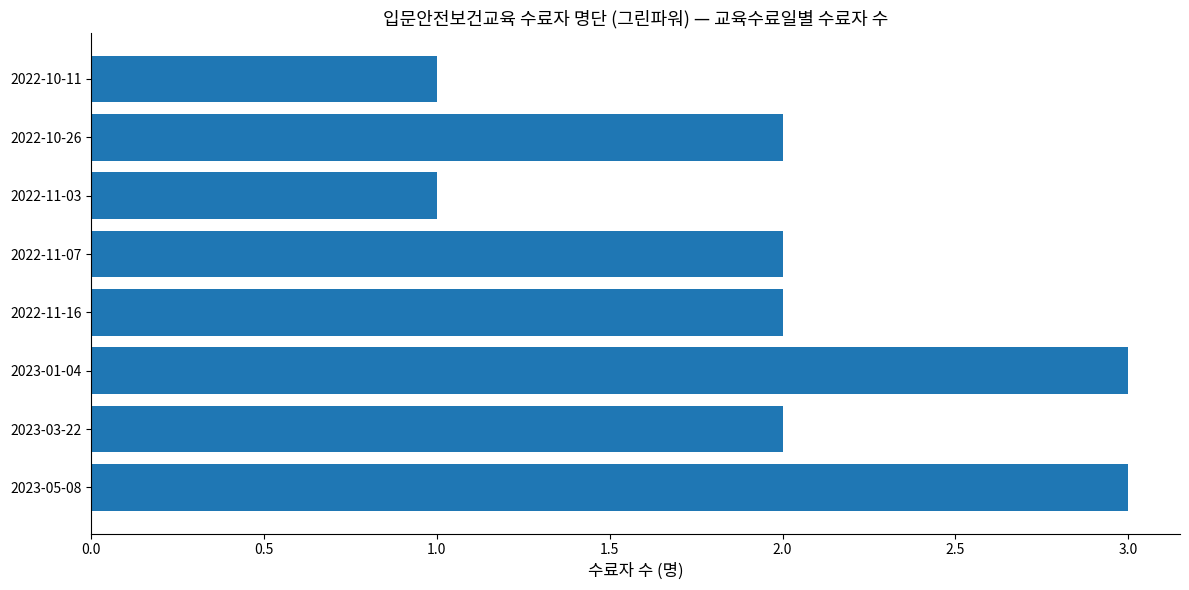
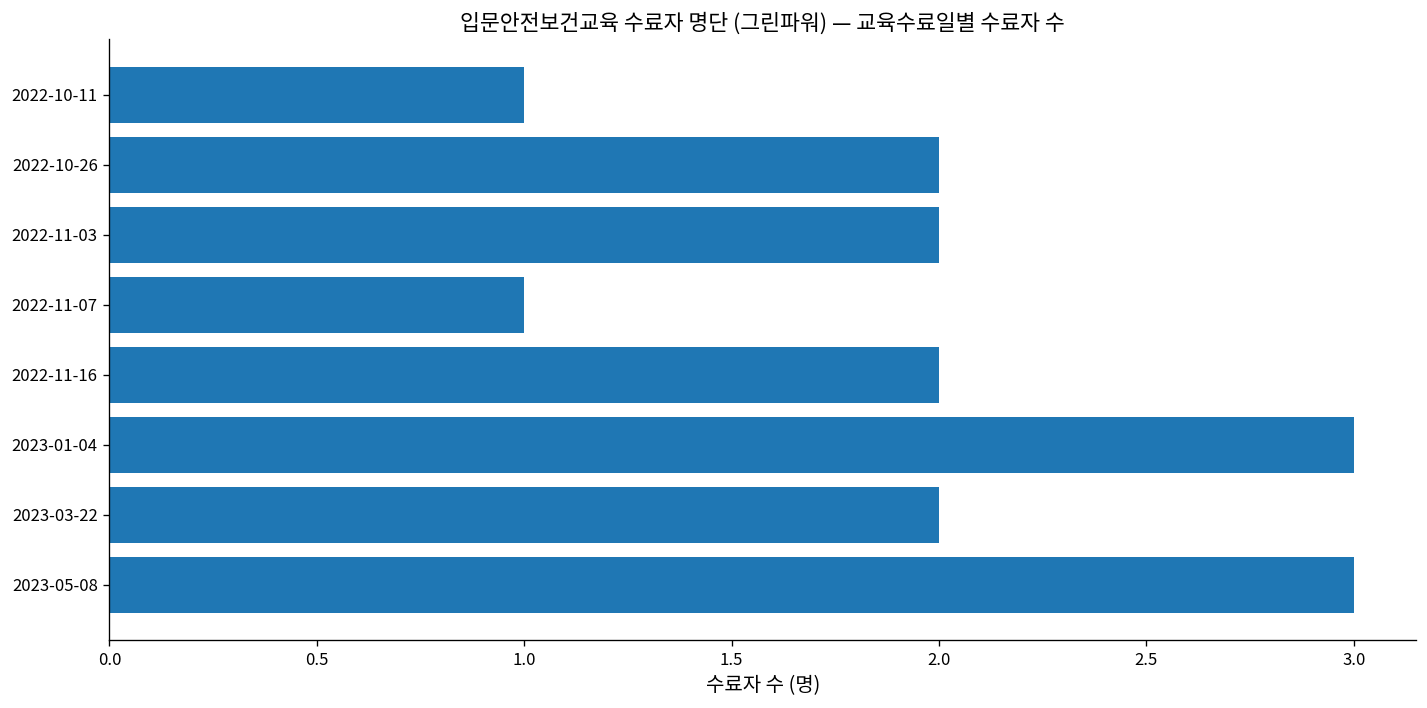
  {
    "2022-10-11": 1,
    "2022-10-26": 2,
-   "2022-11-03": 1,
-   "2022-11-07": 2,
+   "2022-11-03": 2,
+   "2022-11-07": 1,
    "2022-11-16": 2,
    "2023-01-04": 3,
    "2023-03-22": 2,
    "2023-05-08": 3
  }
